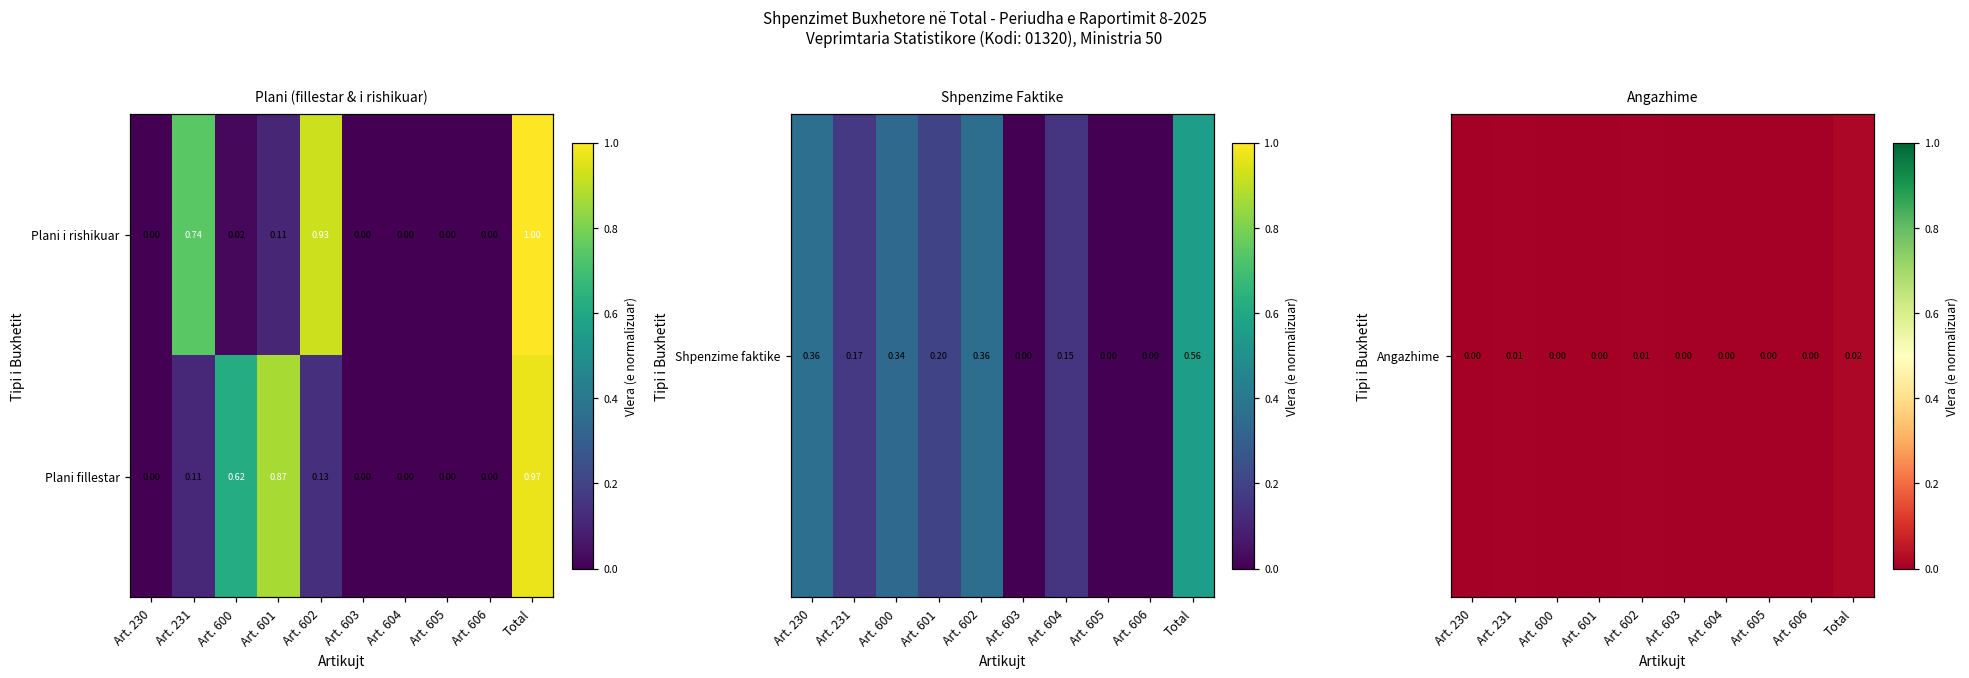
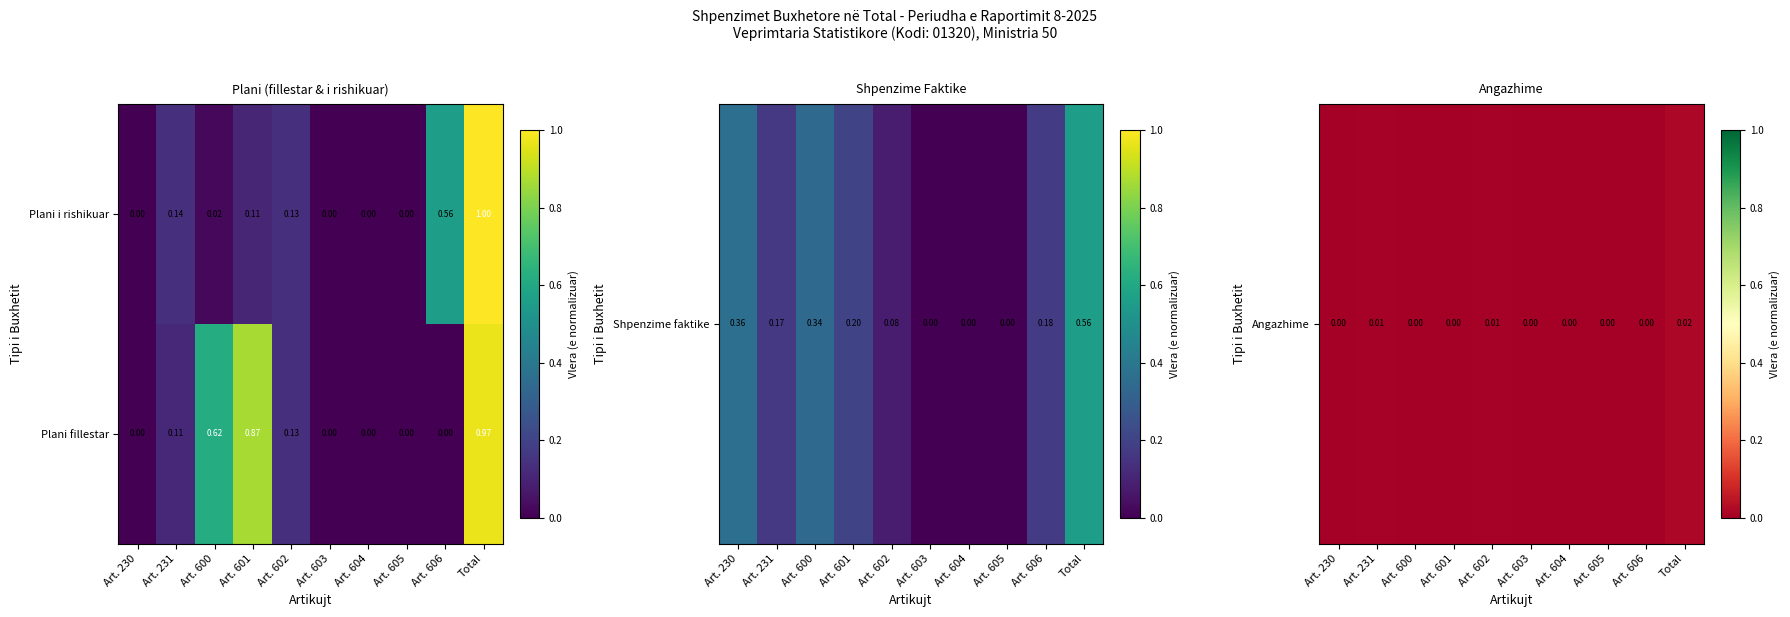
  {
    "Plani (fillestar & i rishikuar)": {
      "Plani i rishikuar": {
        "Art. 230": 0.00,
-       "Art. 231": 0.74,
+       "Art. 231": 0.14,
        "Art. 600": 0.02,
        "Art. 601": 0.11,
-       "Art. 602": 0.93,
+       "Art. 602": 0.13,
        "Art. 603": 0.00,
        "Art. 604": 0.00,
        "Art. 605": 0.00,
-       "Art. 606": 0.00,
+       "Art. 606": 0.56,
        "Total": 1.00
      },
      "Plani fillestar": {
        "Art. 230": 0.00,
        "Art. 231": 0.11,
        "Art. 600": 0.62,
        "Art. 601": 0.87,
        "Art. 602": 0.13,
        "Art. 603": 0.00,
        "Art. 604": 0.00,
        "Art. 605": 0.00,
        "Art. 606": 0.00,
        "Total": 0.97
      }
    },
    "Shpenzime Faktike": {
      "Shpenzime faktike": {
        "Art. 230": 0.36,
        "Art. 231": 0.17,
        "Art. 600": 0.34,
        "Art. 601": 0.20,
-       "Art. 602": 0.36,
+       "Art. 602": 0.08,
        "Art. 603": 0.00,
-       "Art. 604": 0.15,
+       "Art. 604": 0.00,
        "Art. 605": 0.00,
-       "Art. 606": 0.00,
+       "Art. 606": 0.18,
        "Total": 0.56
      }
    },
    "Angazhime": {
      "Angazhime": {
        "Art. 230": 0.00,
        "Art. 231": 0.01,
        "Art. 600": 0.00,
        "Art. 601": 0.00,
        "Art. 602": 0.01,
        "Art. 603": 0.00,
        "Art. 604": 0.00,
        "Art. 605": 0.00,
        "Art. 606": 0.00,
        "Total": 0.02
      }
    }
  }
